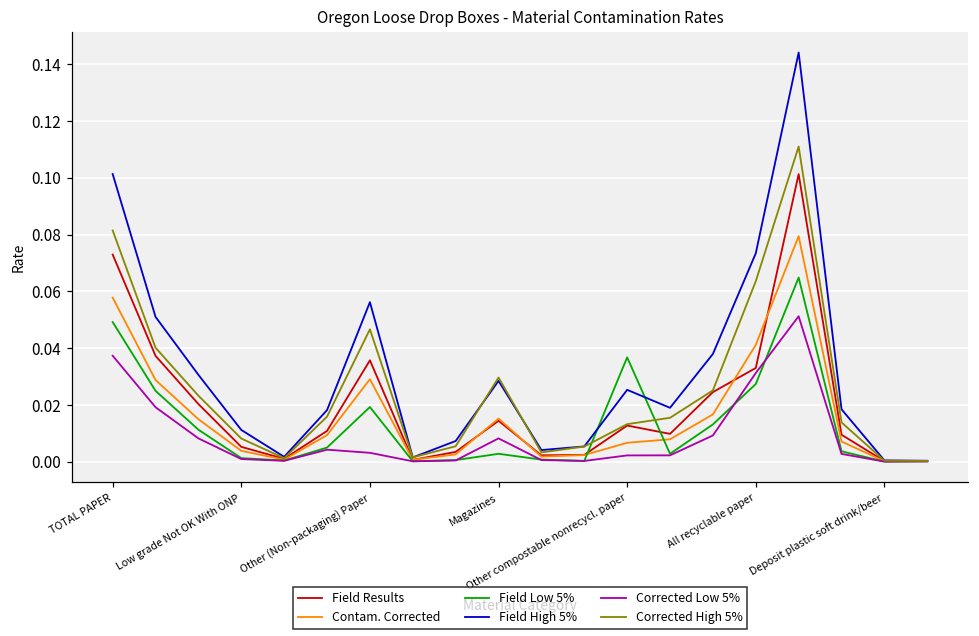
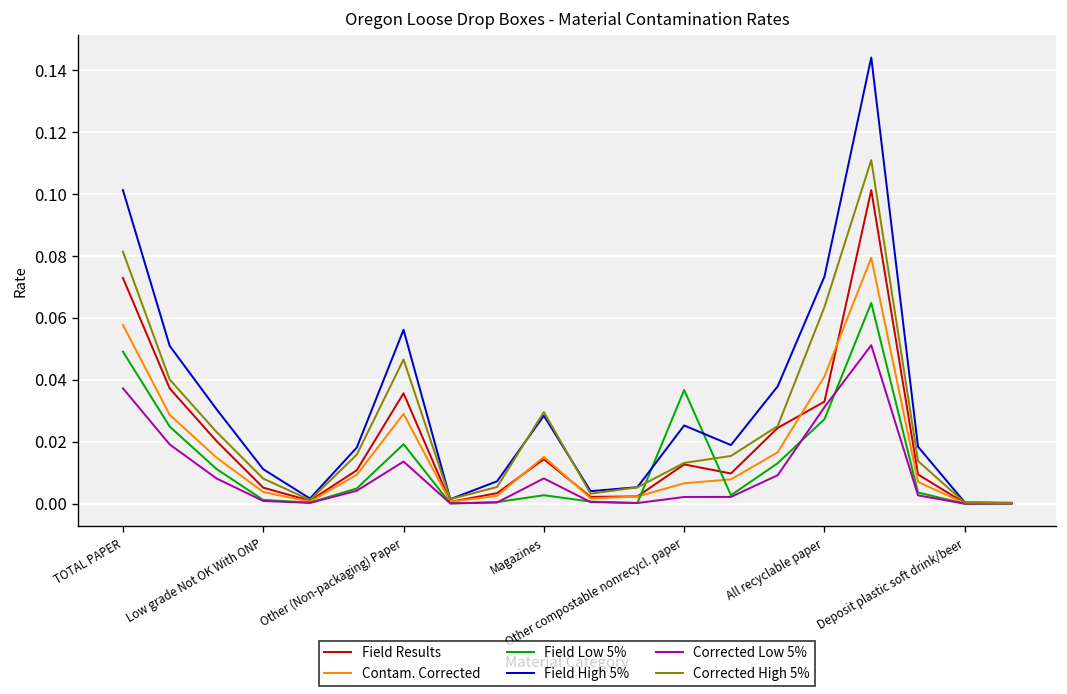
  {
    "Field Results": {
      "TOTAL PAPER": 0.073,
      "Low grade Not OK With ONP": 0.005,
      "Other (Non-packaging) Paper": 0.036,
      "All recyclable paper": 0.033
    },
    "Contam. Corrected": {
      "TOTAL PAPER": 0.058,
      "Low grade Not OK With ONP": 0.004,
      "Other (Non-packaging) Paper": 0.029,
      "Other compostable nonrecycl. paper": 0.007,
      "All recyclable paper": 0.041
    },
    "Field Low 5%": {
      "TOTAL PAPER": 0.049,
      "Other (Non-packaging) Paper": 0.019,
      "Magazines": 0.003,
      "Other compostable nonrecycl. paper": 0.037,
      "All recyclable paper": 0.027
    },
    "Field High 5%": {
      "TOTAL PAPER": 0.101,
      "Low grade Not OK With ONP": 0.011,
      "Other (Non-packaging) Paper": 0.056,
      "Magazines": 0.028,
      "Other compostable nonrecycl. paper": 0.025,
      "All recyclable paper": 0.073
    },
    "Corrected Low 5%": {
      "TOTAL PAPER": 0.037,
-     "Other (Non-packaging) Paper": 0.003,
+     "Other (Non-packaging) Paper": 0.014,
      "Magazines": 0.008,
      "Other compostable nonrecycl. paper": 0.002,
      "All recyclable paper": 0.031
    },
    "Corrected High 5%": {
      "TOTAL PAPER": 0.081,
      "Low grade Not OK With ONP": 0.008,
      "Other (Non-packaging) Paper": 0.047,
      "Magazines": 0.030,
      "All recyclable paper": 0.064
    }
  }
